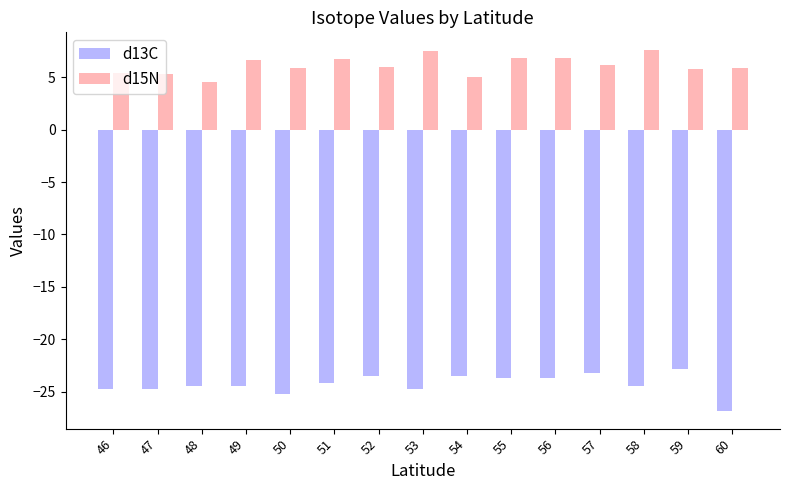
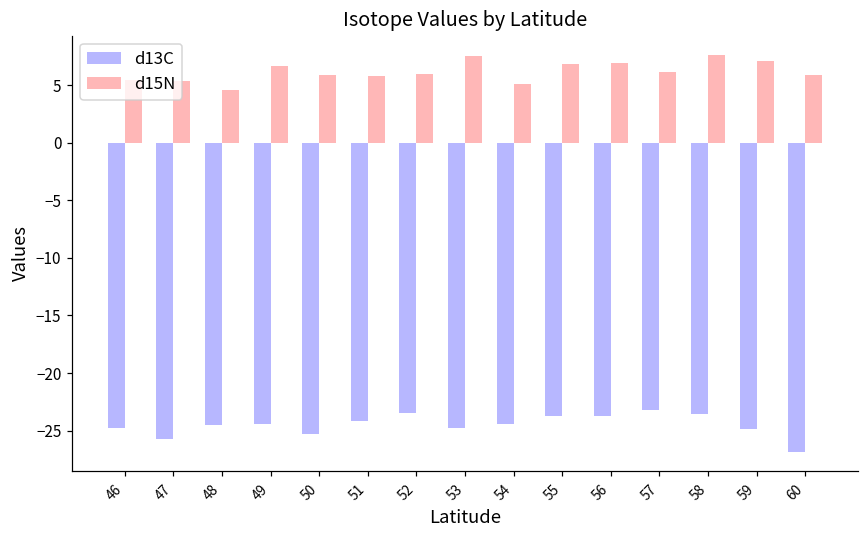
  {
    "d13C": {
      "46": -24.8,
-     "47": -24.8,
+     "47": -25.8,
      "48": -24.5,
      "49": -24.5,
      "50": -25.3,
      "51": -24.2,
      "52": -23.5,
      "53": -24.8,
-     "54": -23.5,
+     "54": -24.5,
      "55": -23.7,
      "56": -23.7,
      "57": -23.2,
-     "58": -24.5,
-     "59": -22.8,
+     "58": -23.6,
+     "59": -24.9,
      "60": -26.8
    },
    "d15N": {
      "48": 4.6,
      "49": 6.6,
      "50": 5.9,
-     "51": 6.8,
+     "51": 5.8,
      "52": 6.0,
      "53": 7.5,
      "54": 5.1,
      "55": 6.8,
      "56": 6.9,
      "57": 6.2,
      "58": 7.6,
-     "59": 5.8,
+     "59": 7.1,
      "60": 5.9
    }
  }
